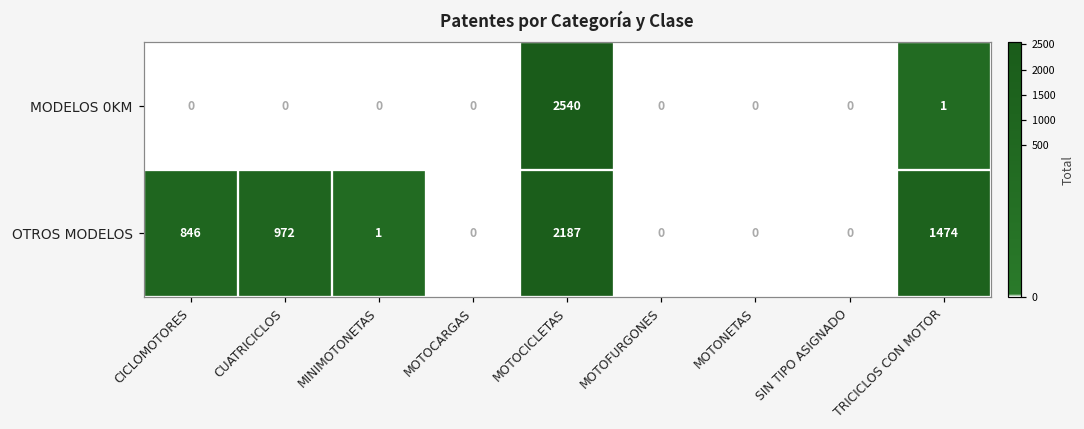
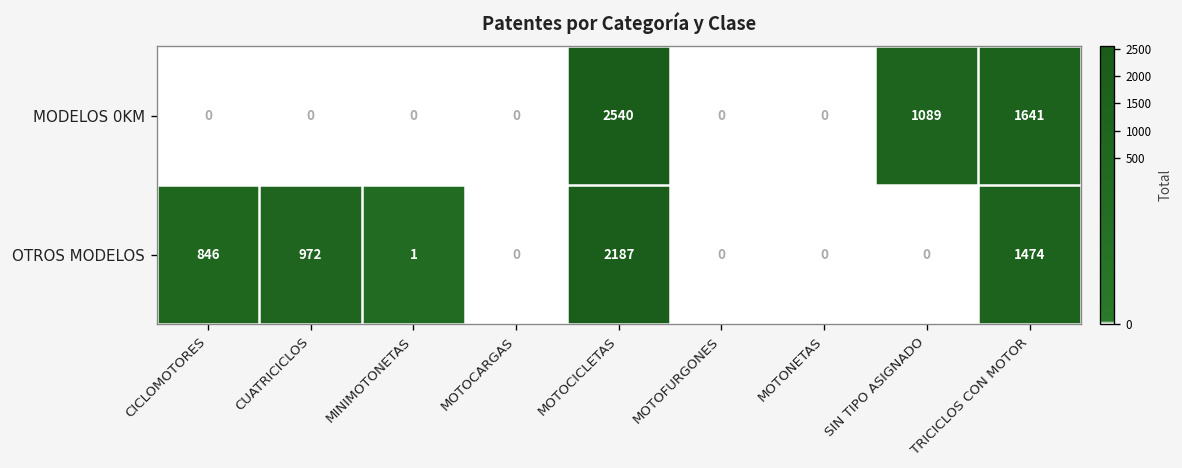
  {
    "MODELOS 0KM": {
      "CICLOMOTORES": 0,
      "CUATRICICLOS": 0,
      "MINIMOTONETAS": 0,
      "MOTOCARGAS": 0,
      "MOTOCICLETAS": 2540,
      "MOTOFURGONES": 0,
      "MOTONETAS": 0,
-     "SIN TIPO ASIGNADO": 0,
-     "TRICICLOS CON MOTOR": 1
+     "SIN TIPO ASIGNADO": 1089,
+     "TRICICLOS CON MOTOR": 1641
    },
    "OTROS MODELOS": {
      "CICLOMOTORES": 846,
      "CUATRICICLOS": 972,
      "MINIMOTONETAS": 1,
      "MOTOCARGAS": 0,
      "MOTOCICLETAS": 2187,
      "MOTOFURGONES": 0,
      "MOTONETAS": 0,
      "SIN TIPO ASIGNADO": 0,
      "TRICICLOS CON MOTOR": 1474
    }
  }
